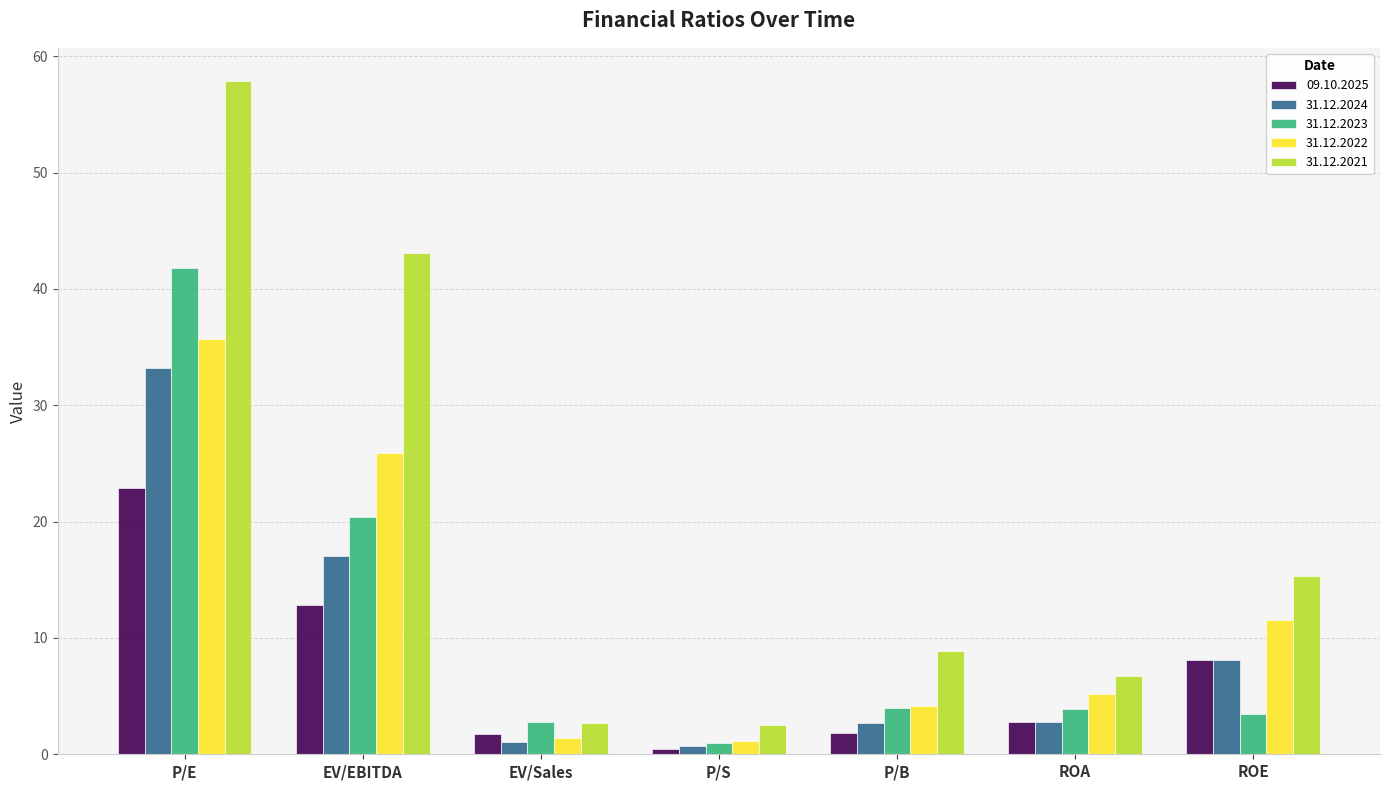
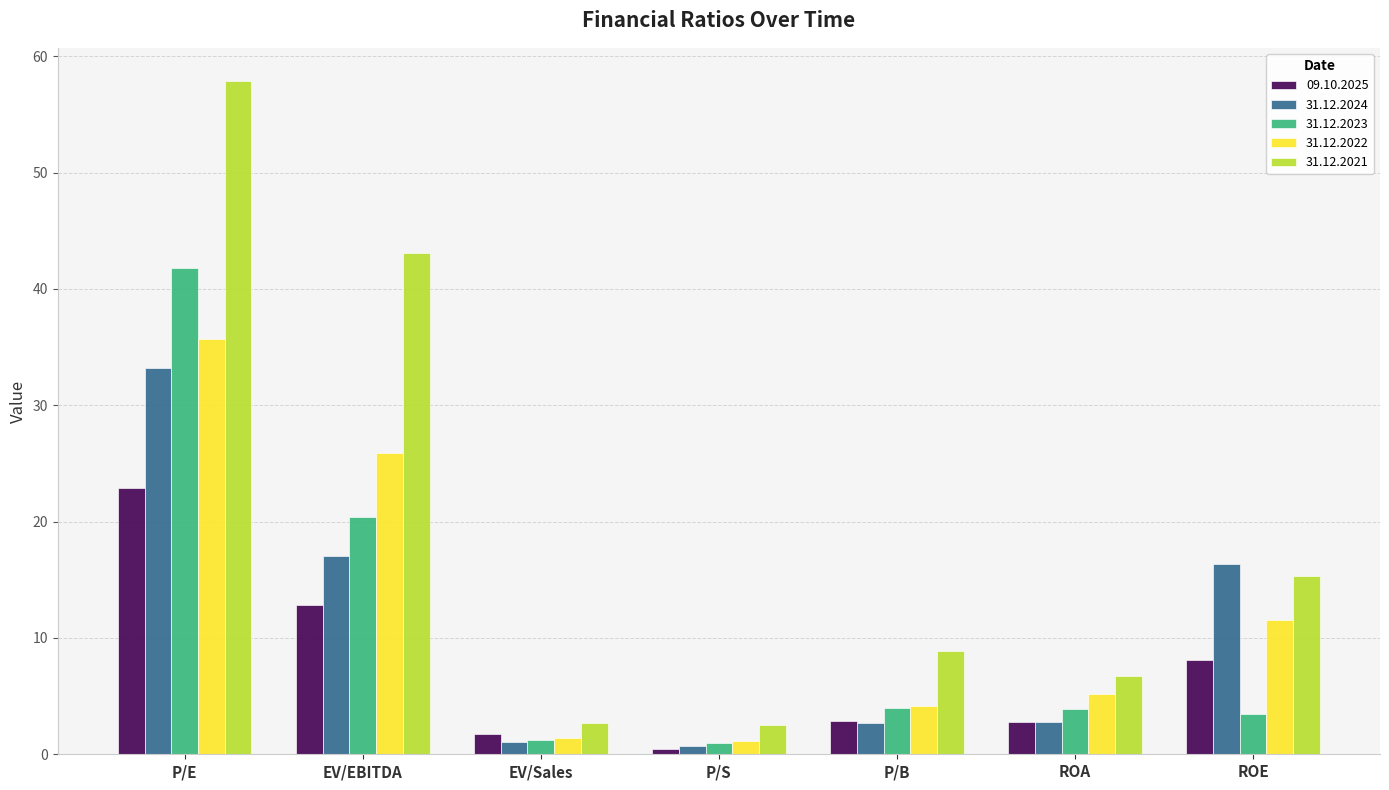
  {
    "09.10.2025": {
      "P/E": 22.9,
      "EV/EBITDA": 12.8,
      "EV/Sales": 1.8,
      "P/S": 0.5,
-     "P/B": 1.9,
+     "P/B": 2.9,
      "ROA": 2.8,
      "ROE": 8.1
    },
    "31.12.2024": {
      "P/E": 33.2,
      "EV/EBITDA": 17.1,
      "EV/Sales": 1.0,
      "P/S": 0.7,
      "P/B": 2.7,
      "ROA": 2.8,
-     "ROE": 8.1
+     "ROE": 16.4
    },
    "31.12.2023": {
      "P/E": 41.8,
      "EV/EBITDA": 20.4,
-     "EV/Sales": 2.8,
+     "EV/Sales": 1.2,
      "P/S": 1.0,
      "P/B": 4.0,
      "ROA": 3.9,
      "ROE": 3.5
    },
    "31.12.2022": {
      "P/E": 35.7,
      "EV/EBITDA": 25.9,
      "EV/Sales": 1.4,
      "P/S": 1.1,
      "P/B": 4.1,
      "ROA": 5.2,
      "ROE": 11.6
    },
    "31.12.2021": {
      "P/E": 57.8,
      "EV/EBITDA": 43.1,
      "EV/Sales": 2.7,
      "P/S": 2.5,
      "P/B": 8.9,
      "ROA": 6.8,
      "ROE": 15.3
    }
  }
